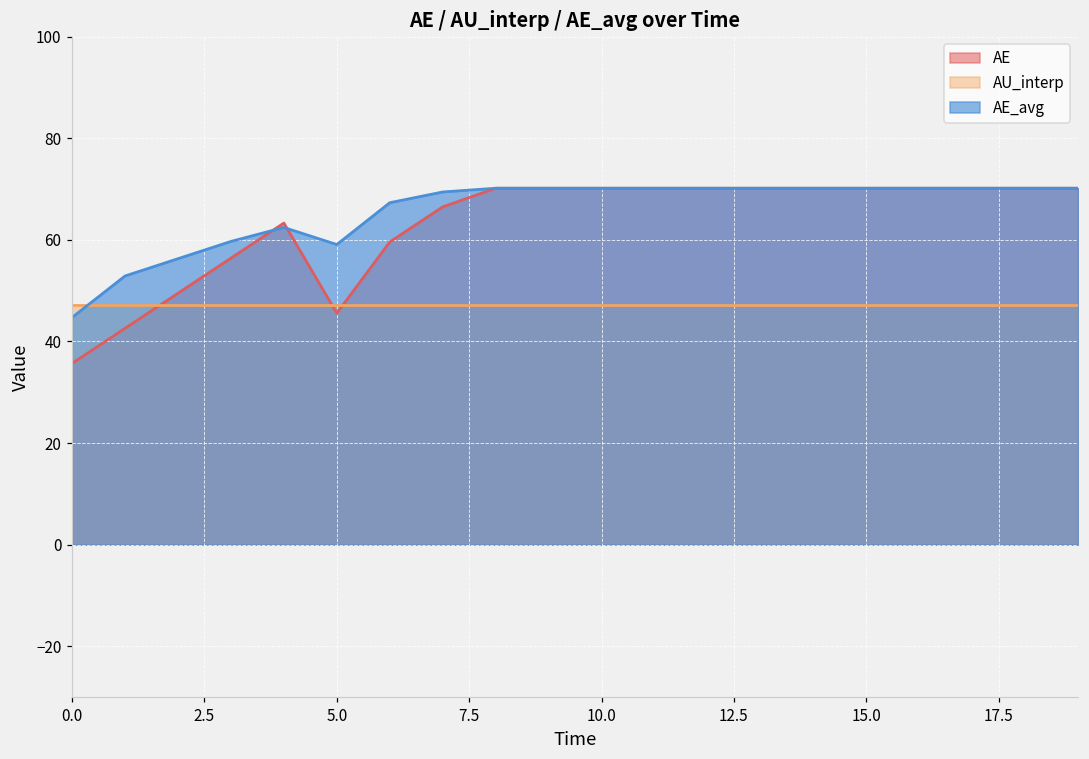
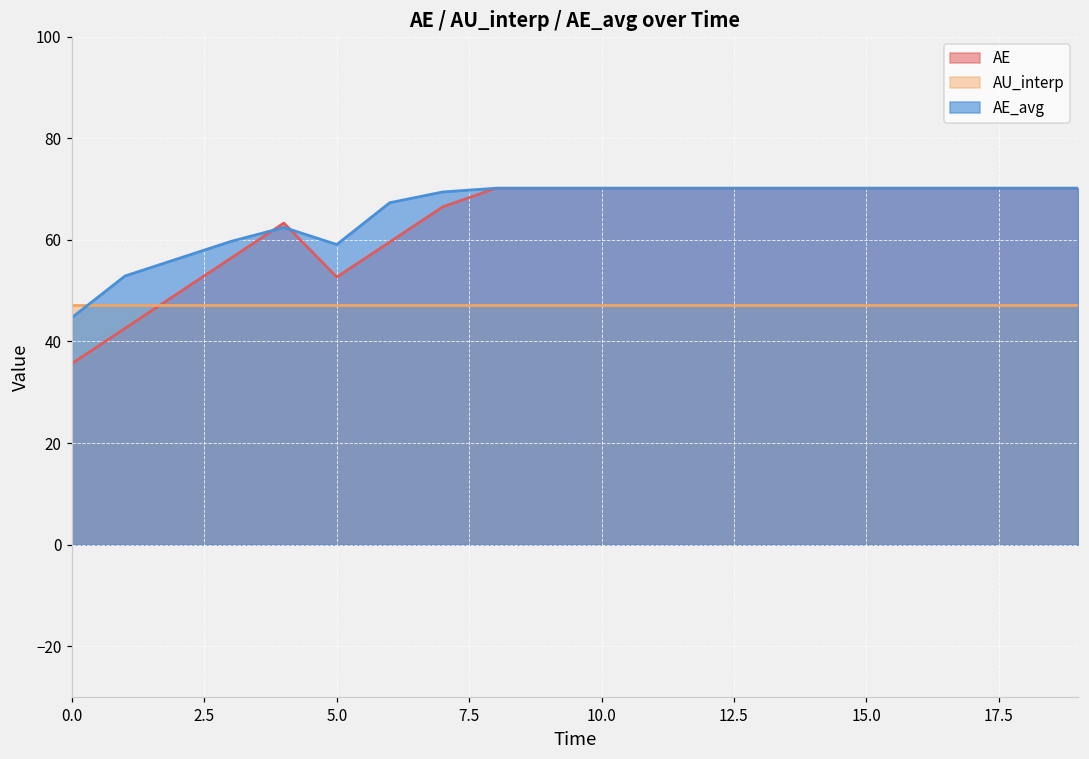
  {
    "AE": {
      "0.0": 36,
-     "5.0": 46
+     "5.0": 53
    },
    "AU_interp": {
      "0.0": 47,
      "5.0": 47,
      "10.0": 47,
      "15.0": 47
    },
    "AE_avg": {
      "0.0": 45,
      "5.0": 59
    }
  }
